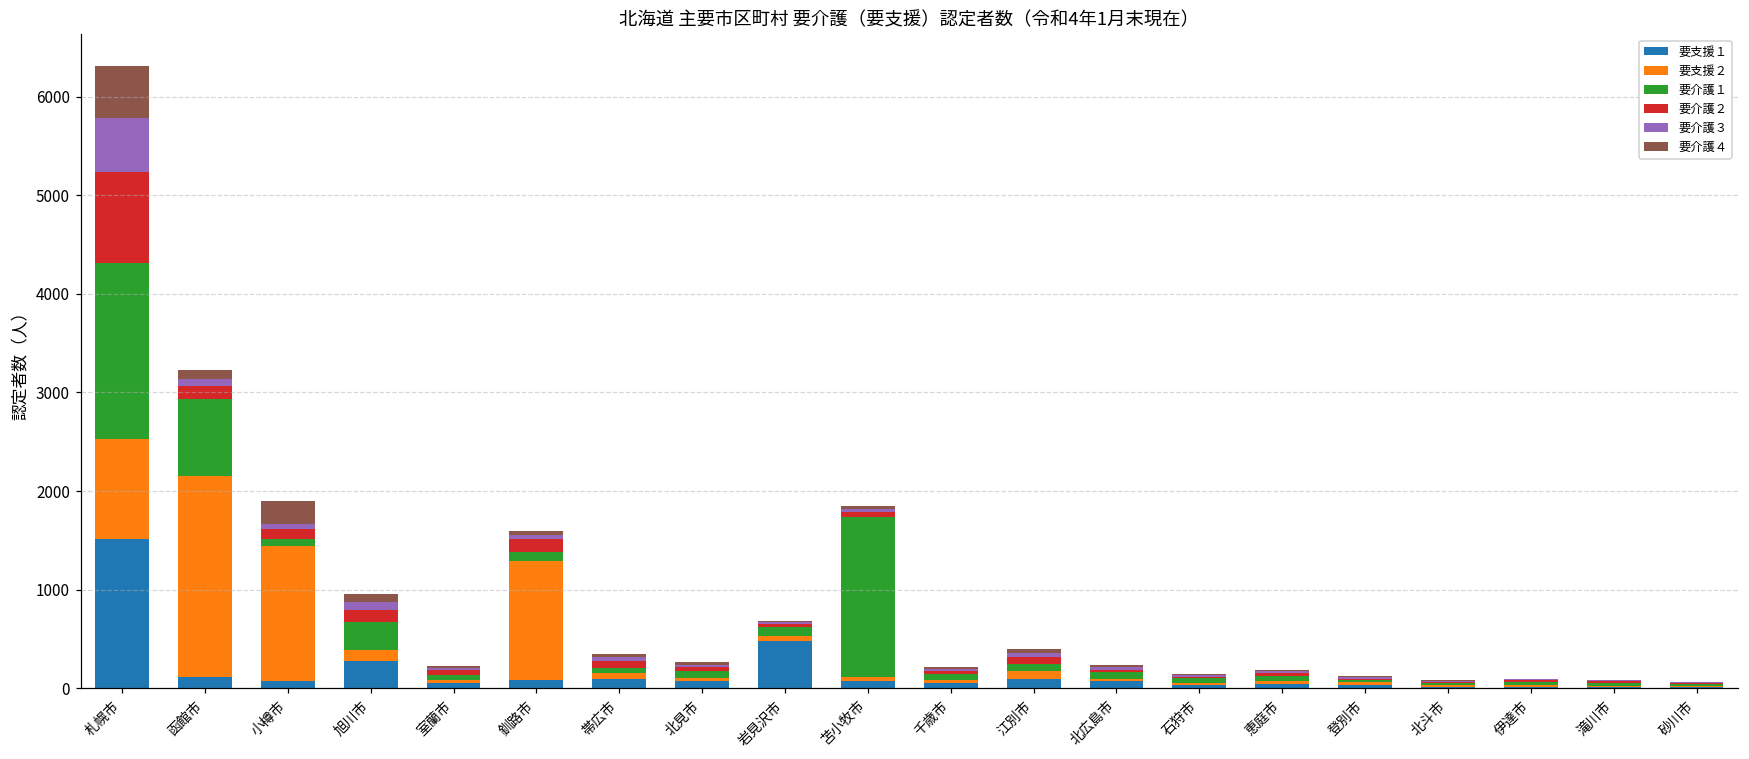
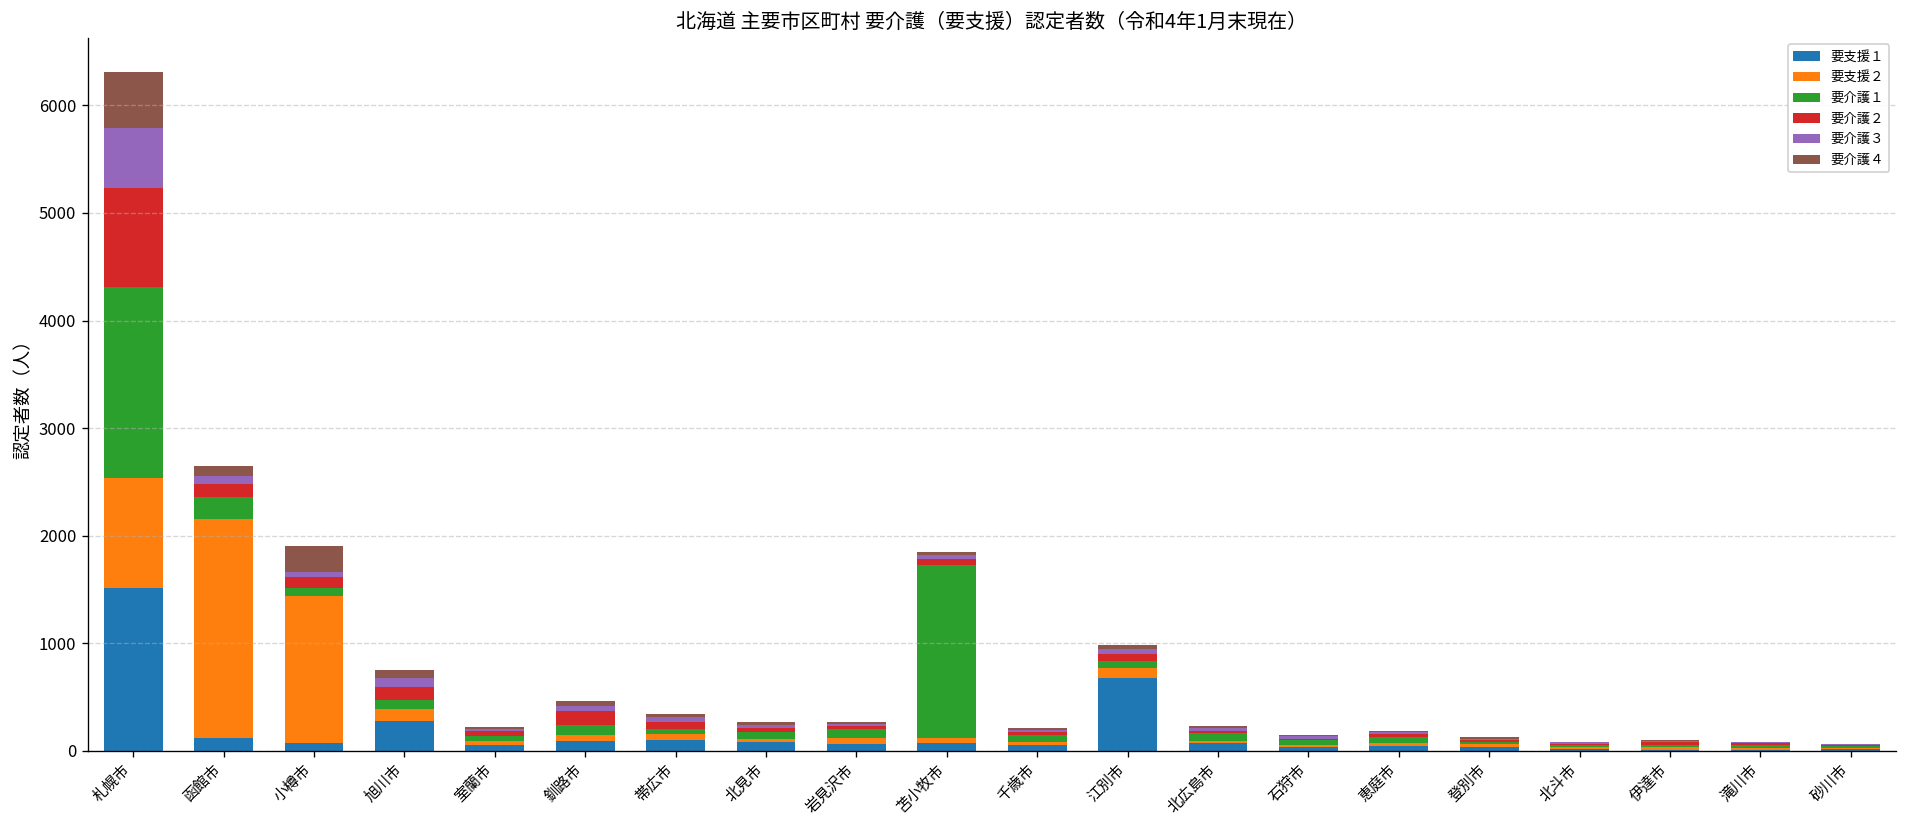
  {
    "要支援１": {
      "札幌市": 1500,
      "函館市": 100,
      "小樽市": 100,
      "旭川市": 300,
      "室蘭市": 100,
      "釧路市": 100,
      "帯広市": 100,
      "北見市": 100,
-     "岩見沢市": 500,
+     "岩見沢市": 100,
      "苫小牧市": 100,
      "千歳市": 100,
-     "江別市": 100,
+     "江別市": 700,
      "北広島市": 100,
      "石狩市": 0,
      "恵庭市": 0,
      "登別市": 0
    },
    "要支援２": {
      "札幌市": 1000,
      "函館市": 2000,
      "小樽市": 1400,
      "旭川市": 100,
      "室蘭市": 0,
-     "釧路市": 1200,
+     "釧路市": 100,
      "帯広市": 100,
      "岩見沢市": 100,
      "苫小牧市": 0,
      "江別市": 100,
      "恵庭市": 0
    },
    "要介護１": {
      "札幌市": 1800,
-     "函館市": 800,
+     "函館市": 200,
      "小樽市": 100,
-     "旭川市": 300,
+     "旭川市": 100,
      "室蘭市": 0,
      "釧路市": 100,
      "帯広市": 100,
      "北見市": 100,
      "岩見沢市": 100,
      "苫小牧市": 1600,
      "千歳市": 100,
      "江別市": 100,
      "北広島市": 100,
      "石狩市": 0,
      "恵庭市": 100
    },
    "要介護２": {
      "札幌市": 900,
      "函館市": 100,
      "小樽市": 100,
      "旭川市": 100,
      "室蘭市": 0,
      "釧路市": 100,
      "帯広市": 100,
      "北見市": 0,
      "苫小牧市": 100,
      "千歳市": 0,
      "江別市": 100
    },
    "要介護３": {
      "札幌市": 600,
      "函館市": 100,
      "小樽市": 0,
      "旭川市": 100,
      "釧路市": 0,
      "帯広市": 0,
      "苫小牧市": 0,
      "江別市": 0
    },
    "要介護４": {
      "札幌市": 500,
      "函館市": 100,
      "小樽市": 200,
      "旭川市": 100,
      "釧路市": 0,
      "苫小牧市": 0,
      "江別市": 0
    }
  }
